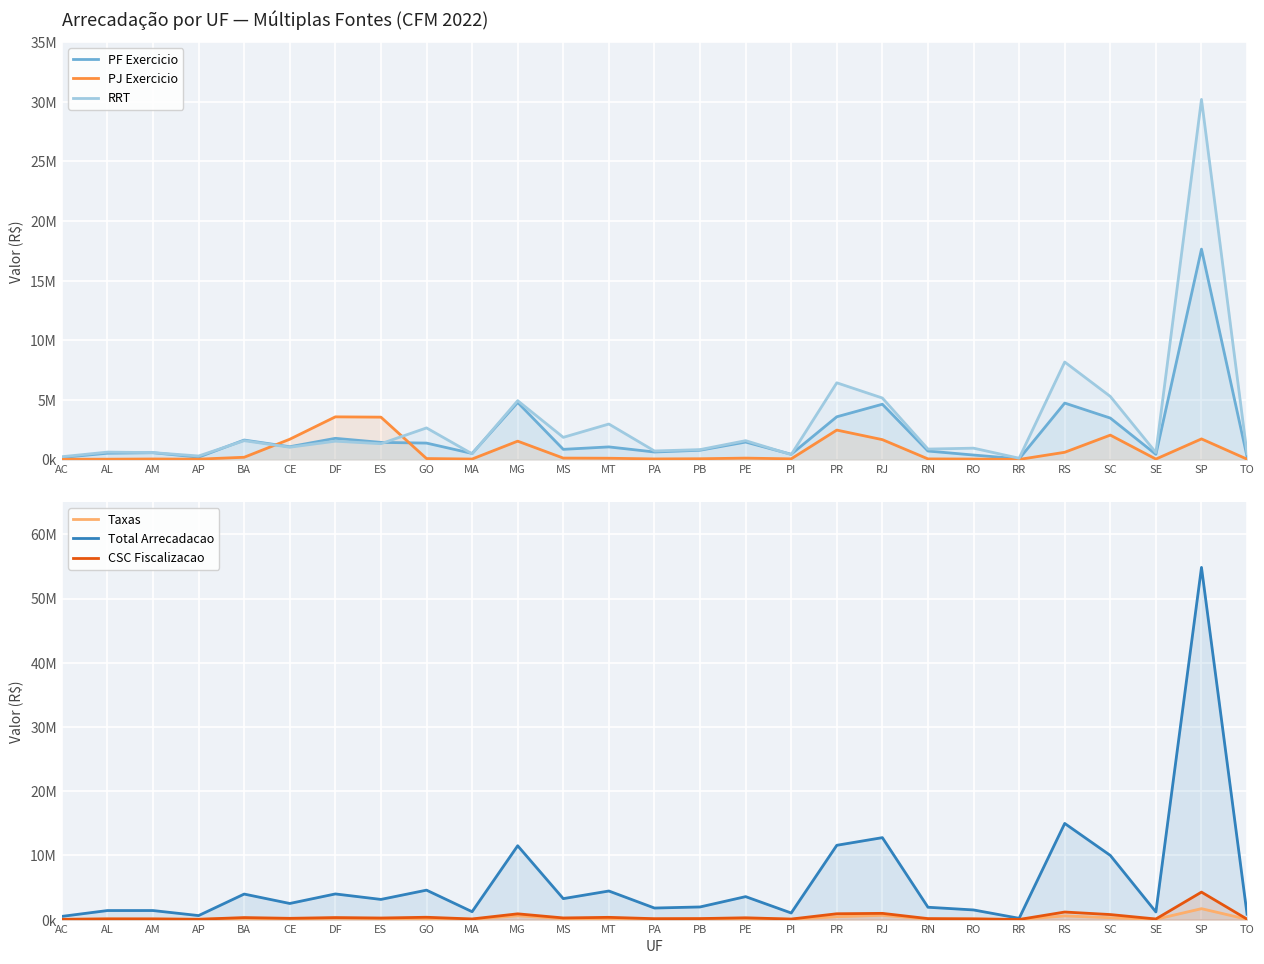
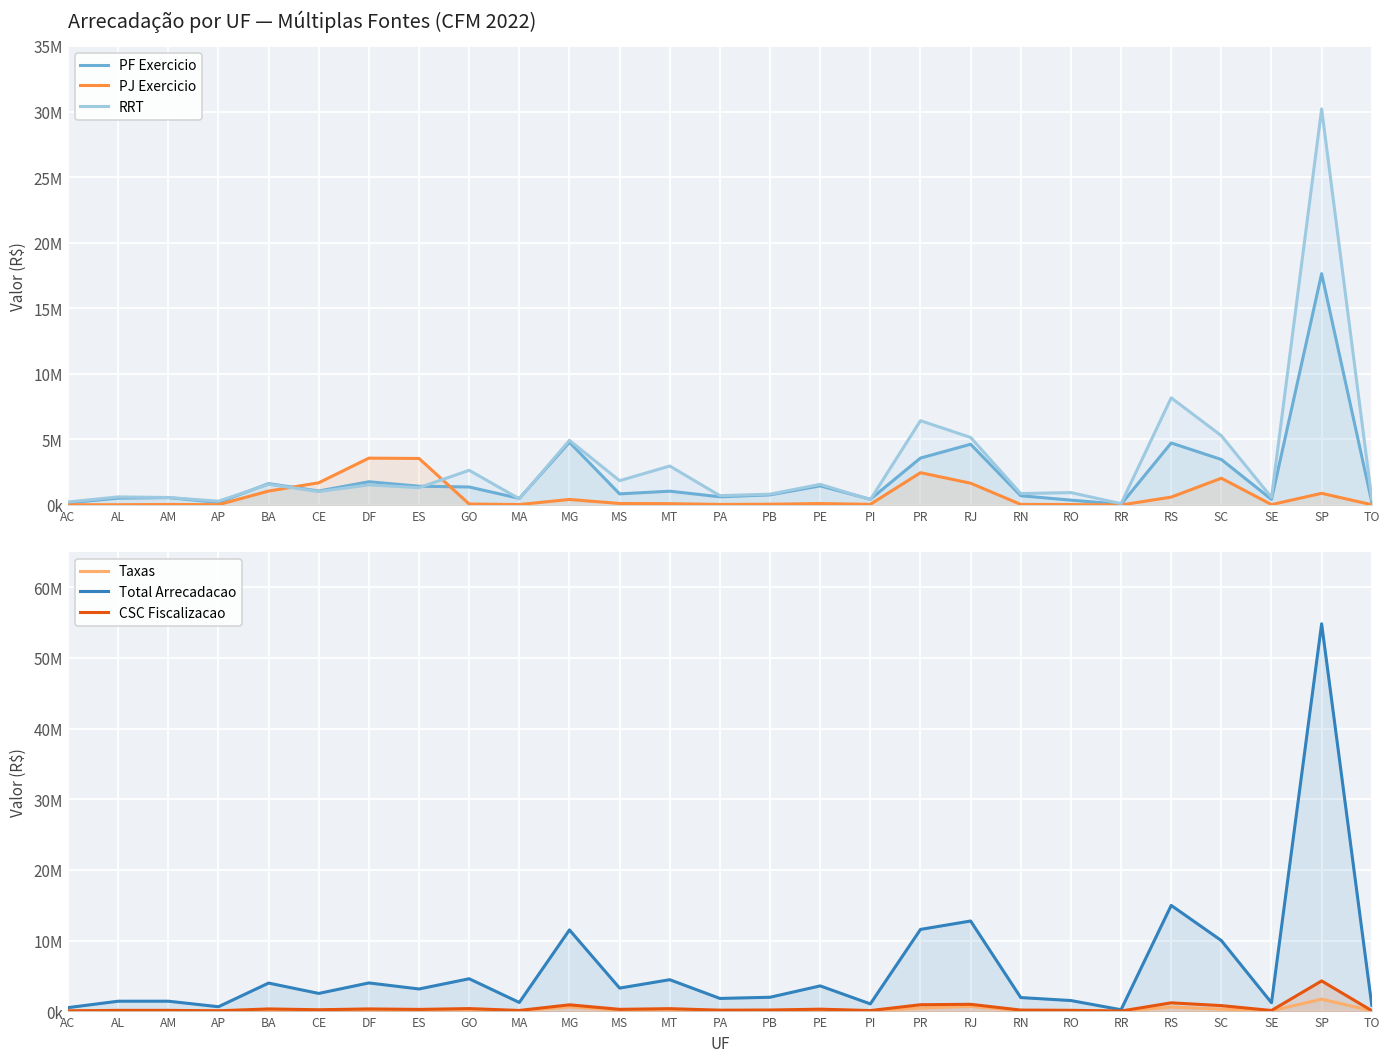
  {
    "Arrecadação por UF — Múltiplas Fontes (CFM 2022)": {
      "PJ Exercicio": {
        "AL": 0,
        "AM": 0,
-       "BA": 200000,
+       "BA": 1100000,
        "CE": 1700000,
        "DF": 3600000,
        "ES": 3600000,
        "GO": 100000,
        "MA": 0,
-       "MG": 1500000,
+       "MG": 400000,
        "MS": 100000,
        "MT": 100000,
        "PA": 100000,
        "PB": 100000,
        "PE": 100000,
        "PI": 100000,
        "PR": 2500000,
        "RJ": 1700000,
        "RN": 100000,
        "RO": 0,
        "RS": 600000,
        "SC": 2000000,
        "SE": 0,
-       "SP": 1700000
+       "SP": 900000
      }
    }
  }
